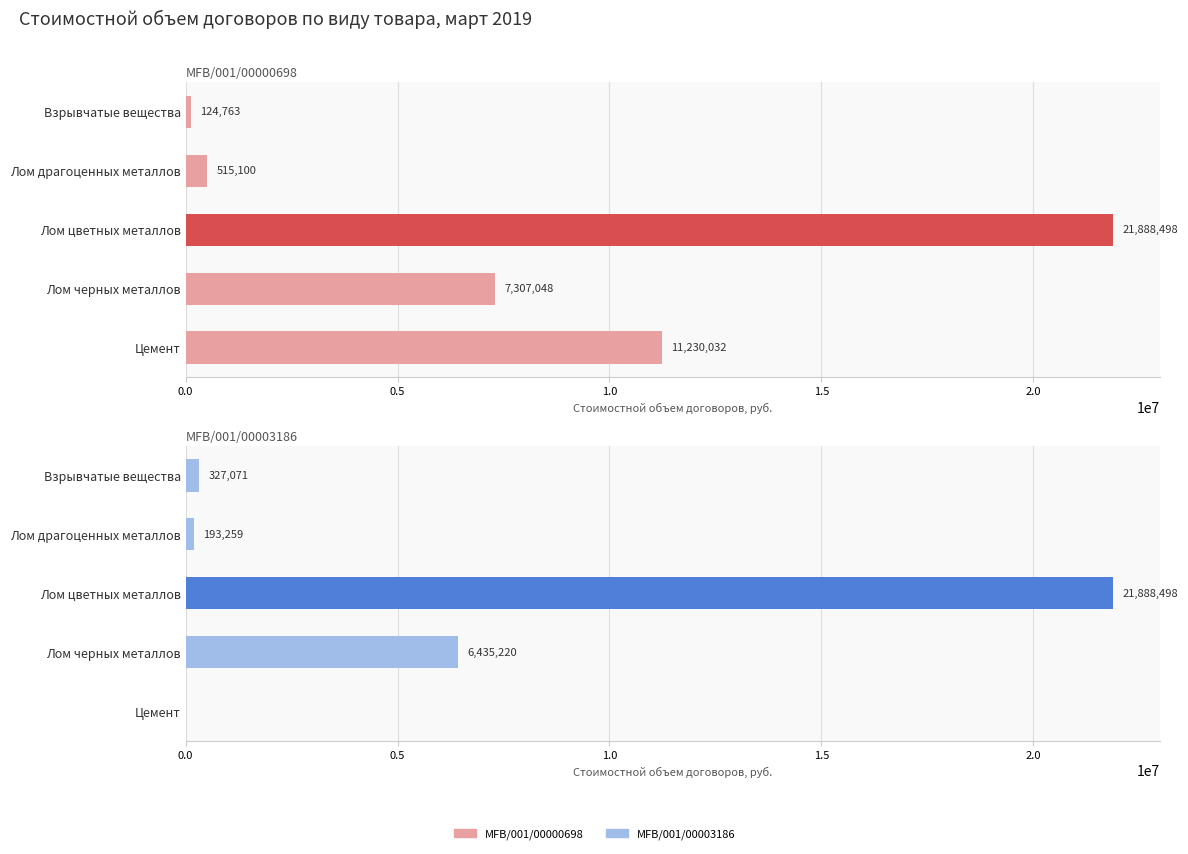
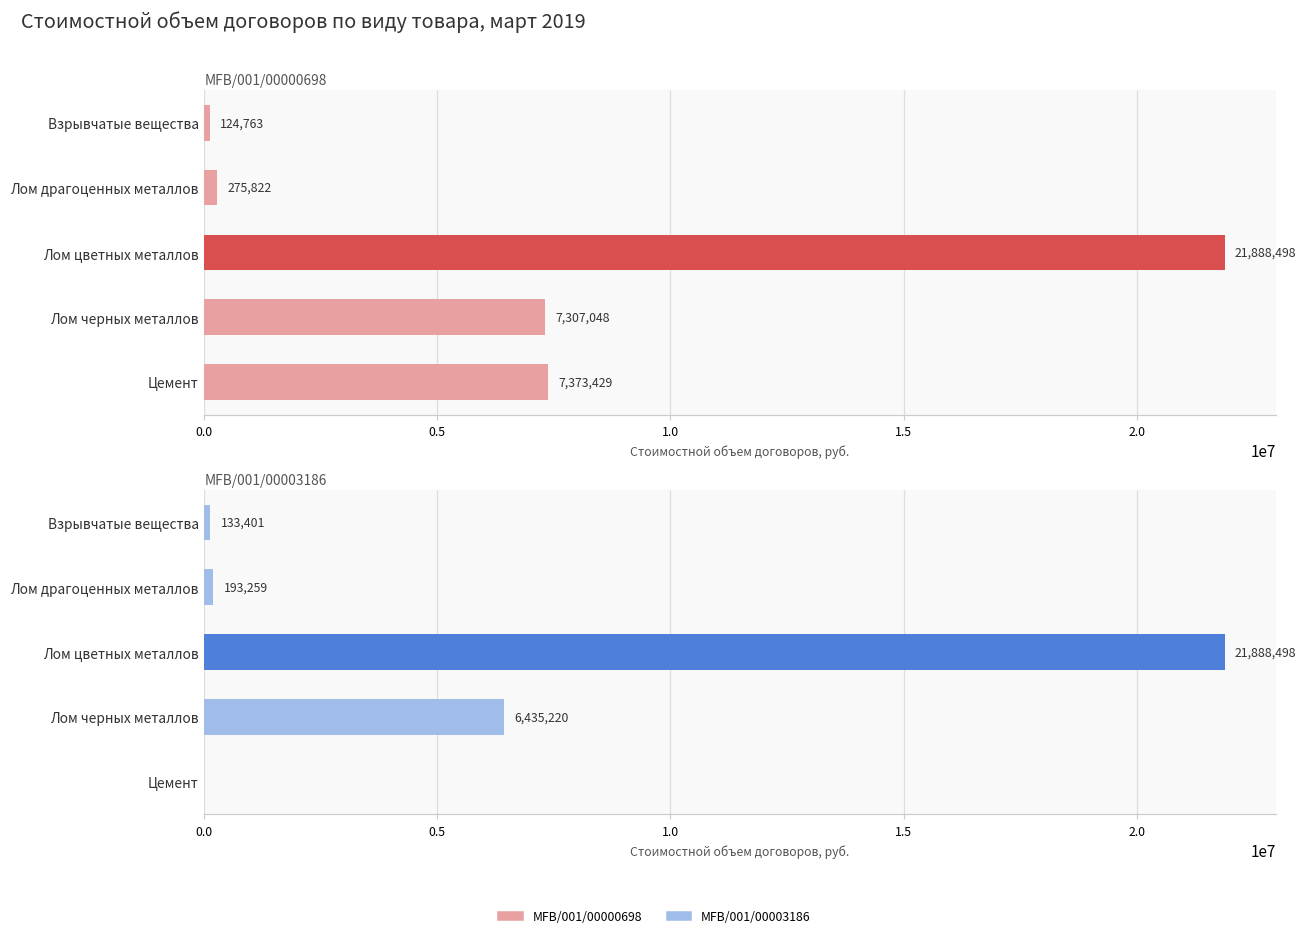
  {
    "MFB/001/00000698": {
      "Взрывчатые вещества": "124,763",
-     "Лом драгоценных металлов": "515,100",
+     "Лом драгоценных металлов": "275,822",
      "Лом цветных металлов": "21,888,498",
      "Лом черных металлов": "7,307,048",
-     "Цемент": "11,230,032"
+     "Цемент": "7,373,429"
    },
    "MFB/001/00003186": {
-     "Взрывчатые вещества": "327,071",
+     "Взрывчатые вещества": "133,401",
      "Лом драгоценных металлов": "193,259",
      "Лом цветных металлов": "21,888,498",
      "Лом черных металлов": "6,435,220"
    }
  }
